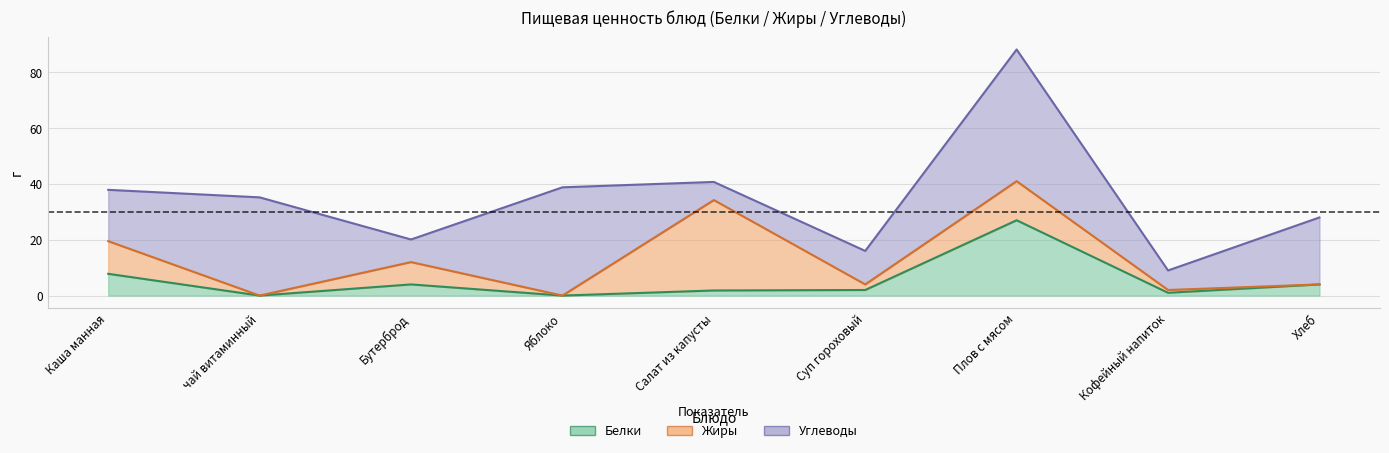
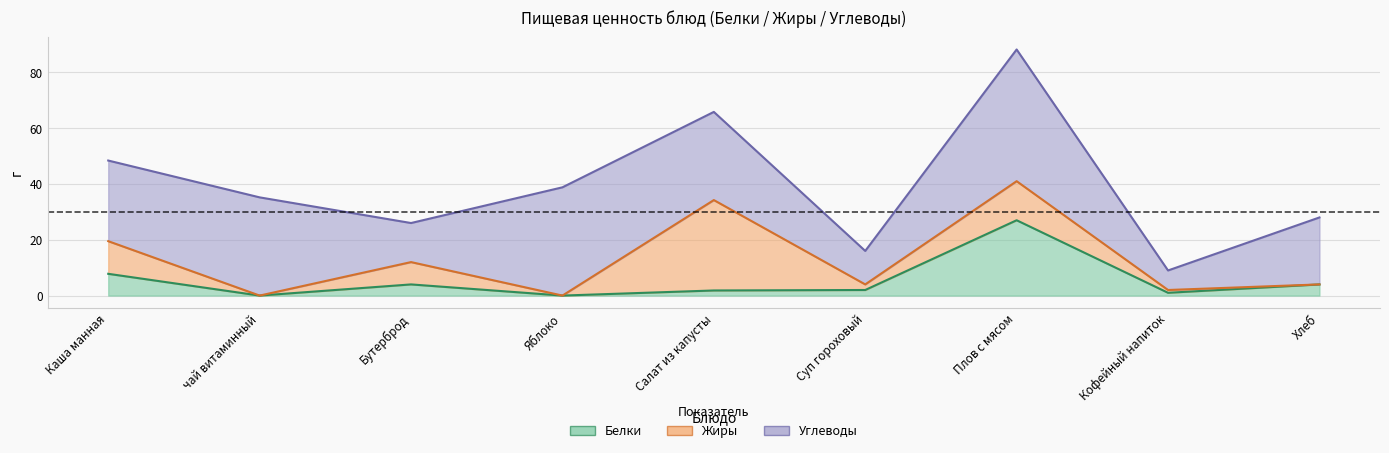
  {
    "Белки": {
      "Каша манная": 8,
      "Бутерброд": 4,
      "Салат из капусты": 2,
      "Суп гороховый": 2,
      "Плов с мясом": 27,
      "Кофейный напиток": 1
    },
    "Жиры": {
      "Каша манная": 12,
      "Бутерброд": 8,
      "Салат из капусты": 32,
      "Суп гороховый": 2,
      "Плов с мясом": 14,
      "Кофейный напиток": 1
    },
    "Углеводы": {
-     "Каша манная": 18,
+     "Каша манная": 29,
      "чай витаминный": 35,
-     "Бутерброд": 8,
+     "Бутерброд": 14,
      "Яблоко": 39,
-     "Салат из капусты": 7,
+     "Салат из капусты": 32,
      "Суп гороховый": 12,
      "Плов с мясом": 47,
      "Кофейный напиток": 7,
      "Хлеб": 24
    }
  }
